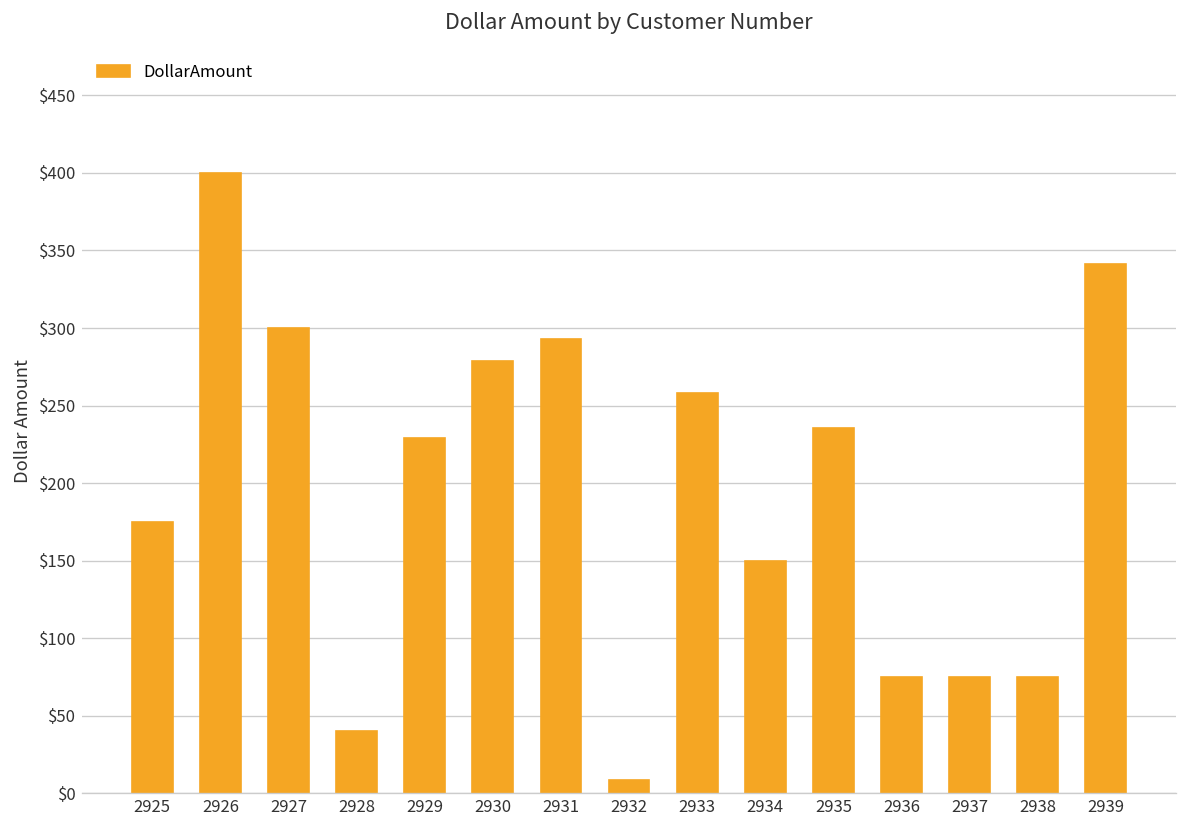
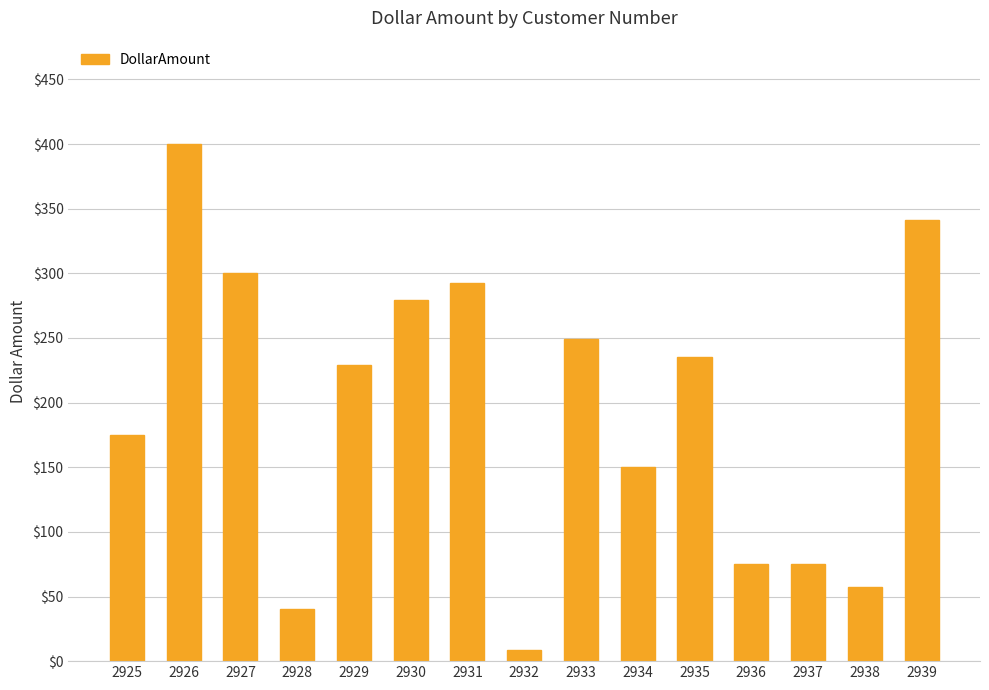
  {
    "2925": "$175",
    "2926": "$400",
    "2927": "$300",
    "2928": "$40",
    "2929": "$229",
    "2930": "$279",
    "2931": "$293",
    "2932": "$9",
-   "2933": "$258",
+   "2933": "$249",
    "2934": "$150",
    "2935": "$235",
    "2936": "$75",
    "2937": "$75",
-   "2938": "$75",
+   "2938": "$57",
    "2939": "$341"
  }
